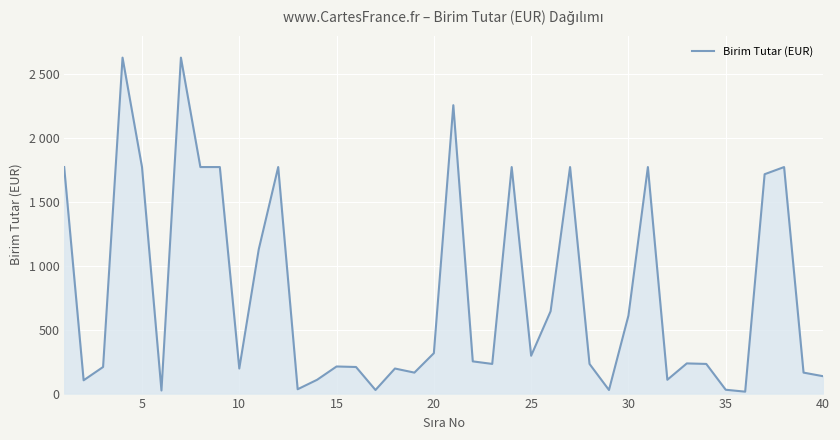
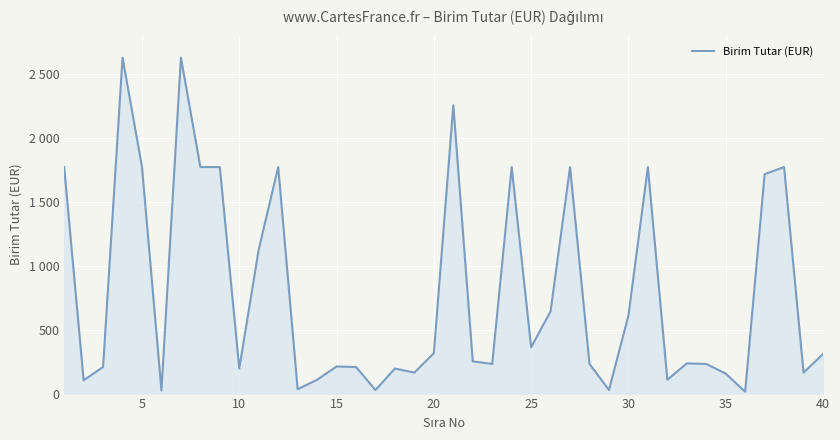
  {
    "5": 1770,
    "10": 200,
    "15": 210,
    "20": 320,
-   "25": 300,
+   "25": 360,
    "30": 610,
-   "35": 30,
-   "40": 140
+   "35": 160,
+   "40": 310
  }
